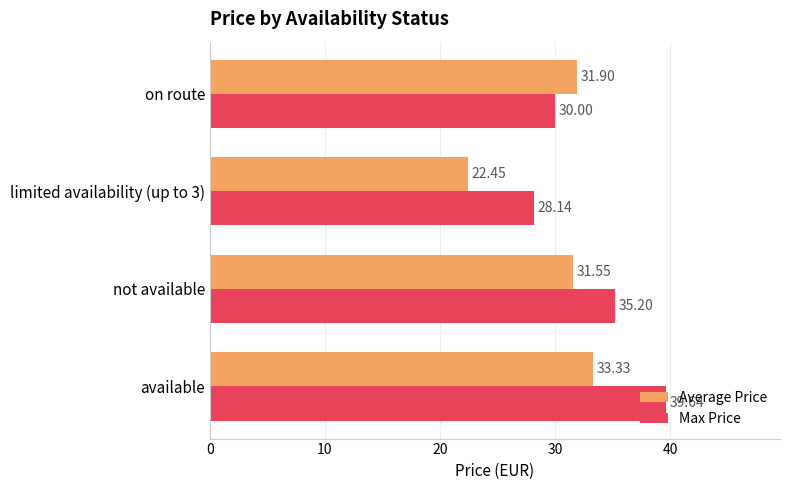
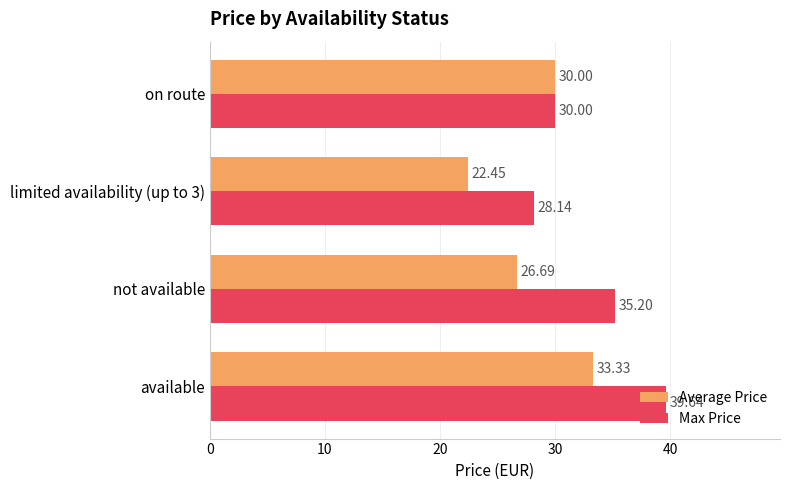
  {
    "Average Price": {
-     "on route": 31.90,
+     "on route": 30.00,
      "limited availability (up to 3)": 22.45,
-     "not available": 31.55,
+     "not available": 26.69,
      "available": 33.33
    },
    "Max Price": {
      "on route": 30.00,
      "limited availability (up to 3)": 28.14,
      "not available": 35.20,
      "available": 39.64
    }
  }
